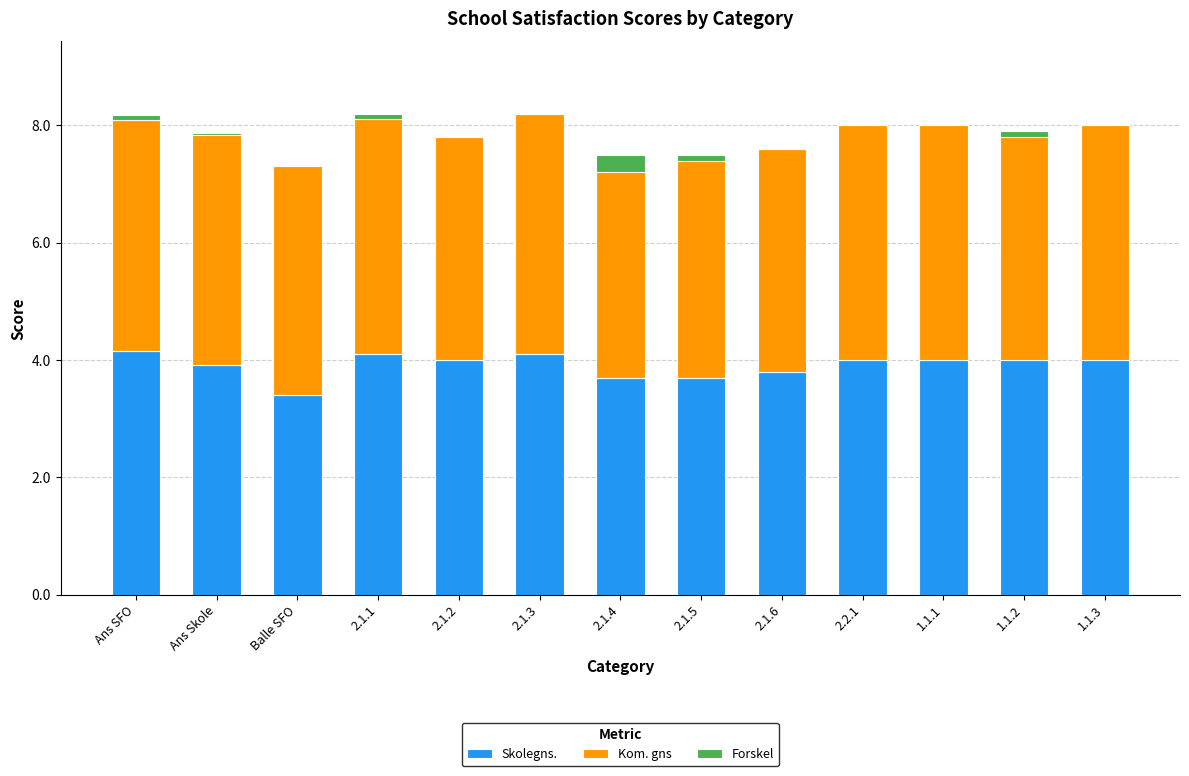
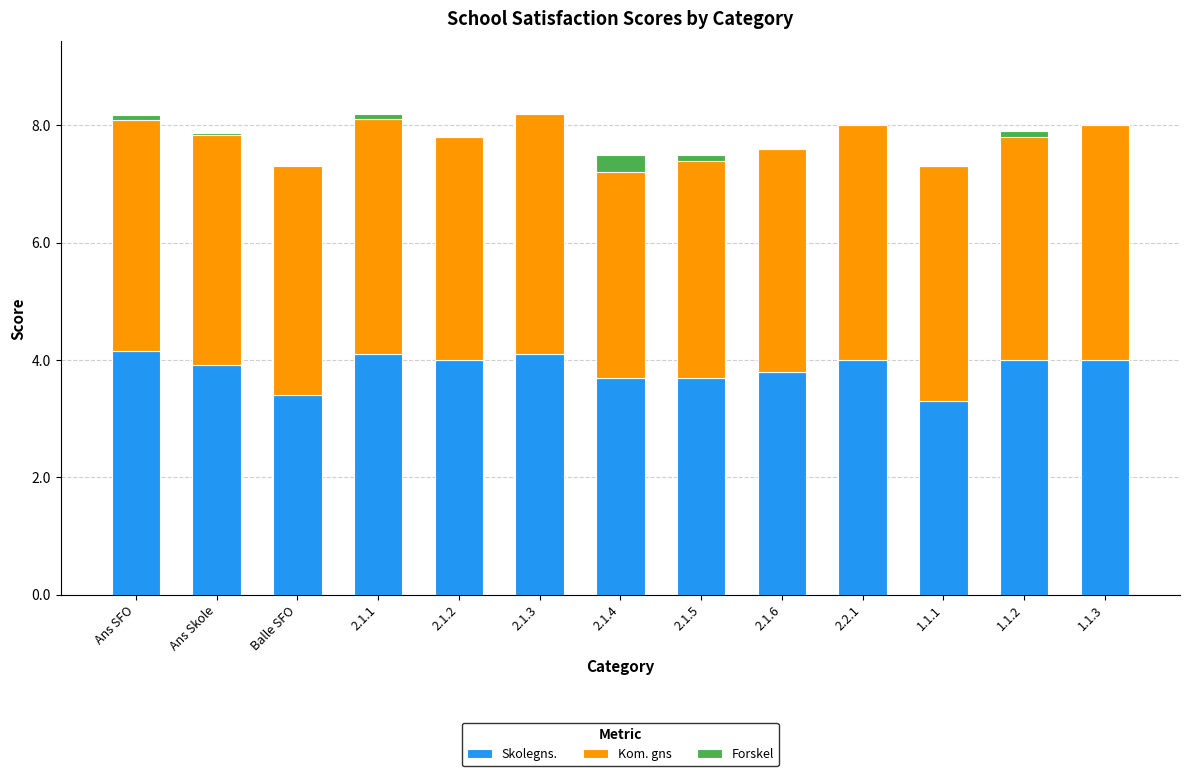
  {
    "Skolegns.": {
      "Ans SFO": 4.2,
      "Ans Skole": 3.9,
      "Balle SFO": 3.4,
      "2.1.1": 4.1,
      "2.1.2": 4.0,
      "2.1.3": 4.1,
      "2.1.4": 3.7,
      "2.1.5": 3.7,
      "2.1.6": 3.8,
      "2.2.1": 4.0,
-     "1.1.1": 4.0,
+     "1.1.1": 3.3,
      "1.1.2": 4.0,
      "1.1.3": 4.0
    },
    "Kom. gns": {
      "Ans SFO": 3.9,
      "Ans Skole": 4.0,
      "Balle SFO": 3.9,
      "2.1.1": 4.0,
      "2.1.2": 3.8,
      "2.1.3": 4.1,
      "2.1.4": 3.8,
      "2.1.5": 3.8,
      "2.1.6": 3.8,
      "2.2.1": 4.0,
      "1.1.1": 4.0,
      "1.1.2": 3.9,
      "1.1.3": 4.0
    },
    "Forskel": {
      "Ans SFO": 0.1,
      "2.1.1": 0.1,
      "2.1.2": 0.0,
      "2.1.3": 0.0,
      "2.1.6": 0.0,
      "2.2.1": 0.0,
      "1.1.1": 0.0,
      "1.1.3": 0.0
    }
  }
